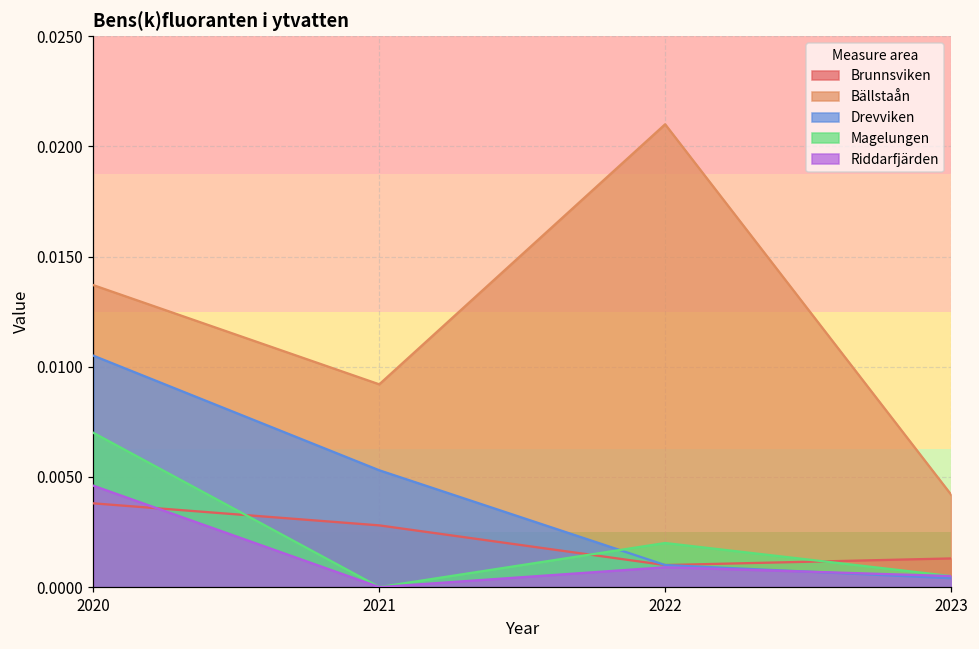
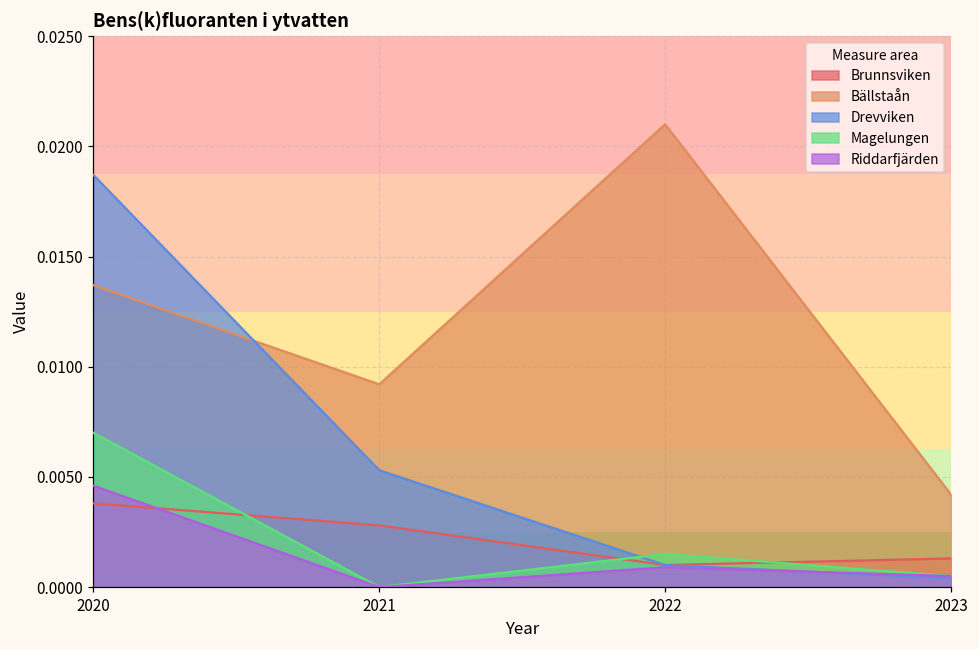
  {
    "Drevviken": {
-     "2020": 0.0105,
+     "2020": 0.0187,
      "2021": 0.0053
    },
    "Magelungen": {
      "2020": 0.0070,
-     "2022": 0.0020
+     "2022": 0.0015
    },
    "Riddarfjärden": {
      "2020": 0.0046
    }
  }
